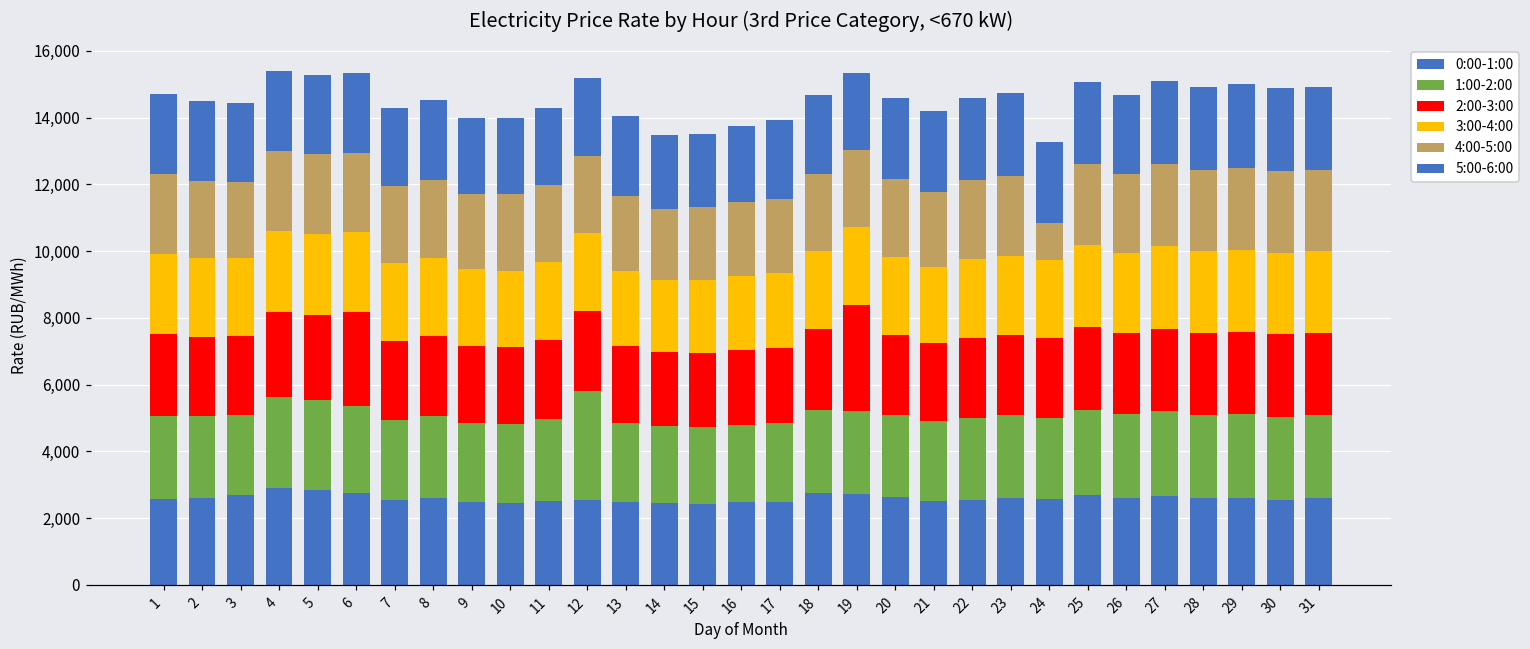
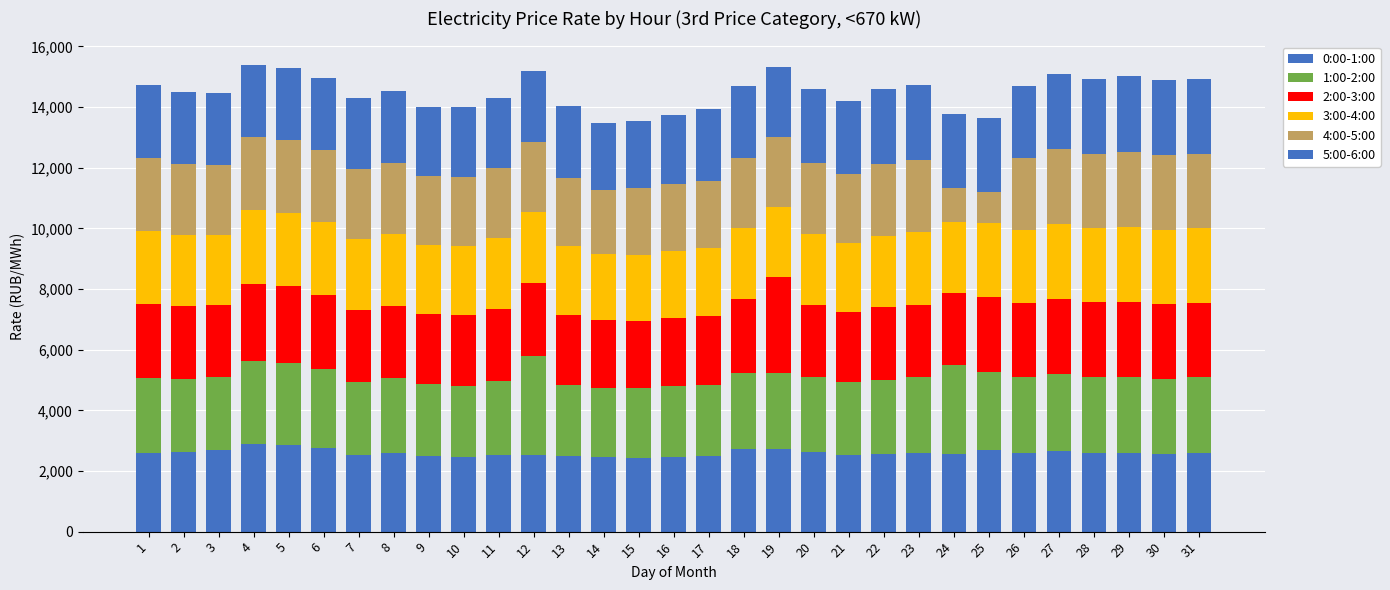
  {
    "1:00-2:00": {
      "1": "2,500",
      "2": "2,400",
      "3": "2,400",
      "4": "2,700",
      "5": "2,700",
      "6": "2,600",
      "7": "2,400",
      "8": "2,500",
      "9": "2,400",
      "10": "2,400",
      "11": "2,400",
      "12": "3,300",
      "13": "2,400",
      "14": "2,300",
      "15": "2,300",
      "16": "2,300",
      "17": "2,300",
      "18": "2,500",
      "19": "2,500",
      "20": "2,500",
      "21": "2,400",
      "22": "2,500",
      "23": "2,500",
-     "24": "2,400",
+     "24": "2,900",
      "25": "2,600",
      "26": "2,500",
      "27": "2,500",
      "28": "2,500",
      "29": "2,500",
      "30": "2,500",
      "31": "2,500"
    },
    "2:00-3:00": {
      "1": "2,400",
      "2": "2,400",
      "3": "2,400",
      "4": "2,500",
      "5": "2,500",
-     "6": "2,800",
+     "6": "2,500",
      "7": "2,400",
      "8": "2,400",
      "9": "2,300",
      "10": "2,300",
      "11": "2,400",
      "12": "2,400",
      "13": "2,300",
      "14": "2,200",
      "15": "2,200",
      "16": "2,200",
      "17": "2,300",
      "18": "2,400",
      "19": "3,200",
      "20": "2,400",
      "21": "2,300",
      "22": "2,400",
      "23": "2,400",
      "24": "2,400",
      "25": "2,500",
      "26": "2,400",
      "27": "2,500",
      "28": "2,500",
      "29": "2,500",
      "30": "2,500",
      "31": "2,500"
    },
    "3:00-4:00": {
      "1": "2,400",
      "2": "2,400",
      "3": "2,300",
      "4": "2,400",
      "5": "2,400",
      "6": "2,400",
      "7": "2,300",
      "8": "2,400",
      "9": "2,300",
      "10": "2,300",
      "11": "2,300",
      "12": "2,400",
      "13": "2,300",
      "14": "2,200",
      "15": "2,200",
      "16": "2,200",
      "17": "2,200",
      "18": "2,300",
      "19": "2,300",
      "20": "2,300",
      "21": "2,300",
      "22": "2,400",
      "23": "2,400",
      "24": "2,400",
      "25": "2,400",
      "26": "2,400",
      "27": "2,500",
      "28": "2,400",
      "29": "2,500",
      "30": "2,400",
      "31": "2,400"
    },
    "4:00-5:00": {
      "1": "2,400",
      "2": "2,300",
      "3": "2,300",
      "4": "2,400",
      "5": "2,400",
      "6": "2,400",
      "7": "2,300",
      "8": "2,300",
      "9": "2,300",
      "10": "2,300",
      "11": "2,300",
      "12": "2,300",
      "13": "2,300",
      "14": "2,100",
      "15": "2,200",
      "16": "2,200",
      "17": "2,200",
      "18": "2,300",
      "19": "2,300",
      "20": "2,300",
      "21": "2,300",
      "22": "2,400",
      "23": "2,400",
      "24": "1,100",
-     "25": "2,400",
+     "25": "1,000",
      "26": "2,400",
      "27": "2,500",
      "28": "2,400",
      "29": "2,500",
      "30": "2,500",
      "31": "2,400"
    }
  }
